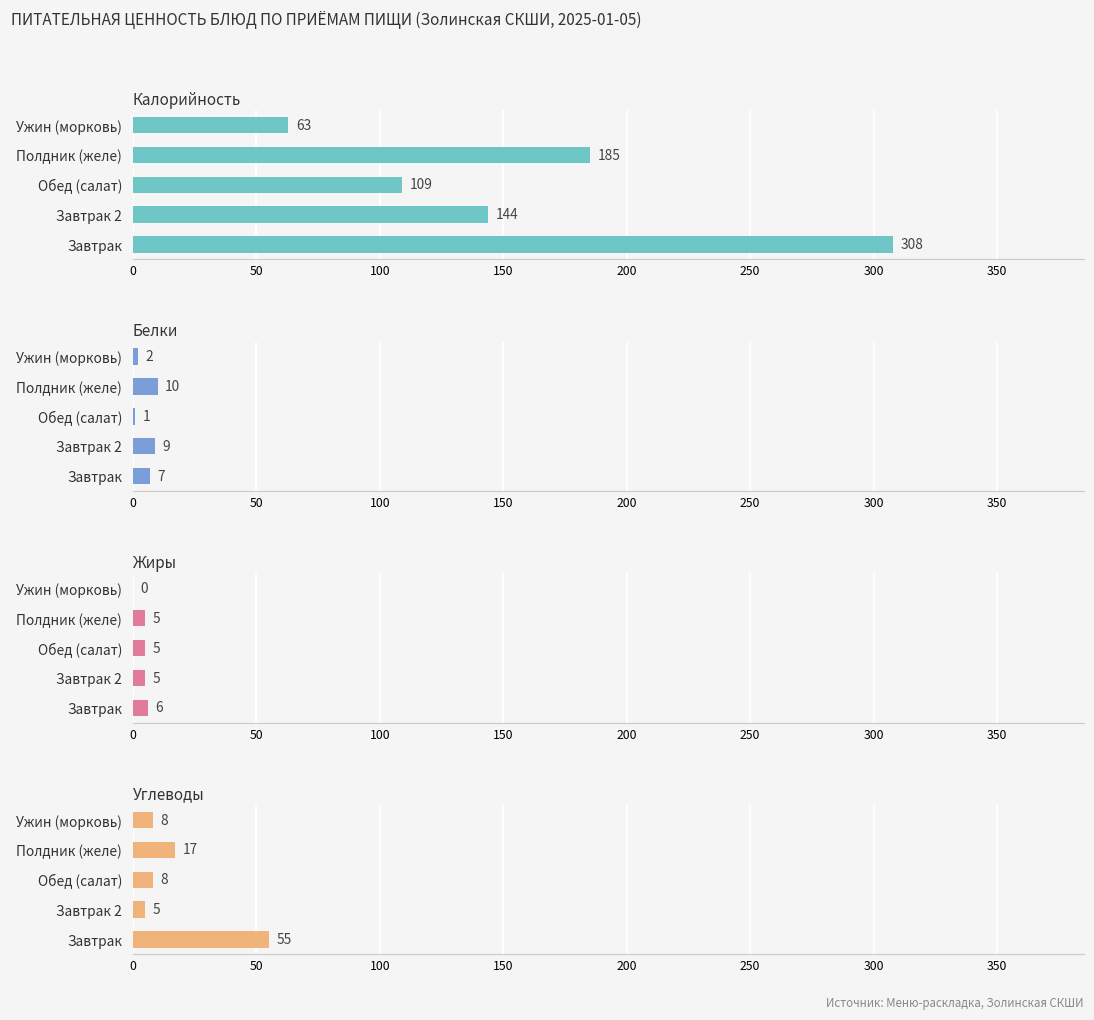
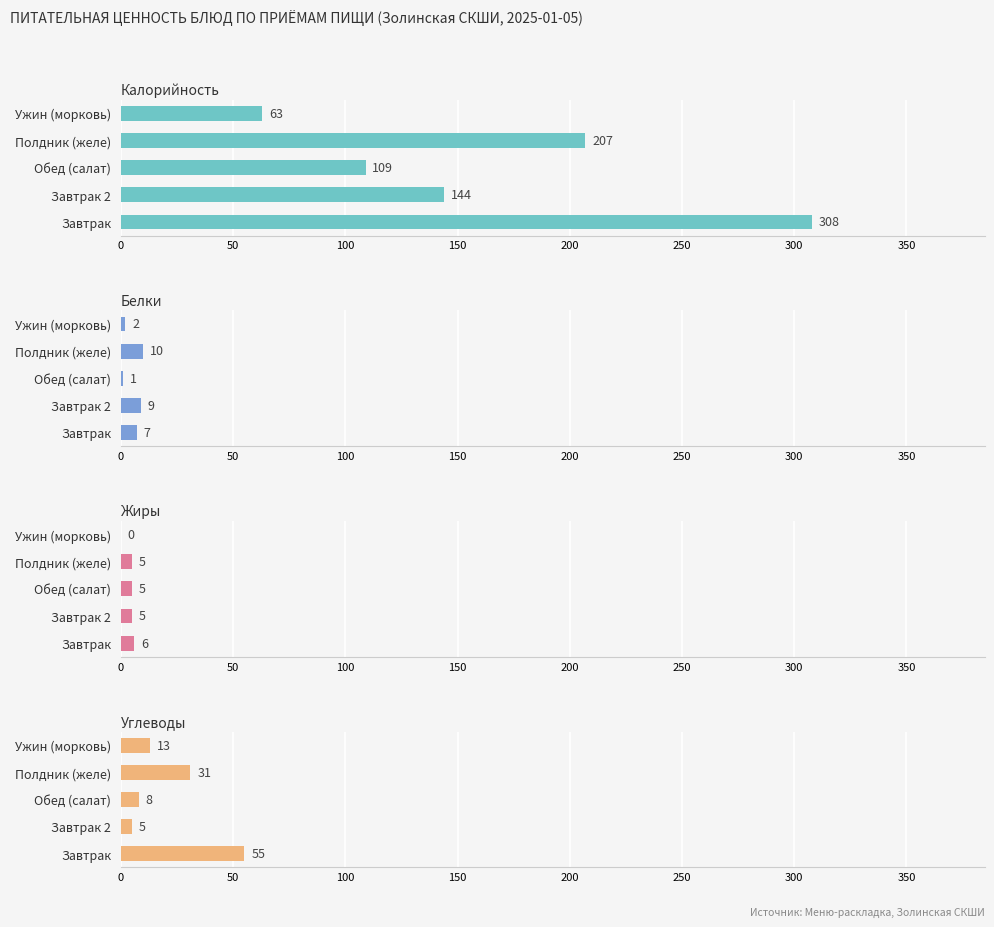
  {
    "Калорийность": {
      "Ужин (морковь)": 63,
-     "Полдник (желе)": 185,
+     "Полдник (желе)": 207,
      "Обед (салат)": 109,
      "Завтрак 2": 144,
      "Завтрак": 308
    },
    "Белки": {
      "Ужин (морковь)": 2,
      "Полдник (желе)": 10,
      "Обед (салат)": 1,
      "Завтрак 2": 9,
      "Завтрак": 7
    },
    "Жиры": {
      "Ужин (морковь)": 0,
      "Полдник (желе)": 5,
      "Обед (салат)": 5,
      "Завтрак 2": 5,
      "Завтрак": 6
    },
    "Углеводы": {
-     "Ужин (морковь)": 8,
-     "Полдник (желе)": 17,
+     "Ужин (морковь)": 13,
+     "Полдник (желе)": 31,
      "Обед (салат)": 8,
      "Завтрак 2": 5,
      "Завтрак": 55
    }
  }
